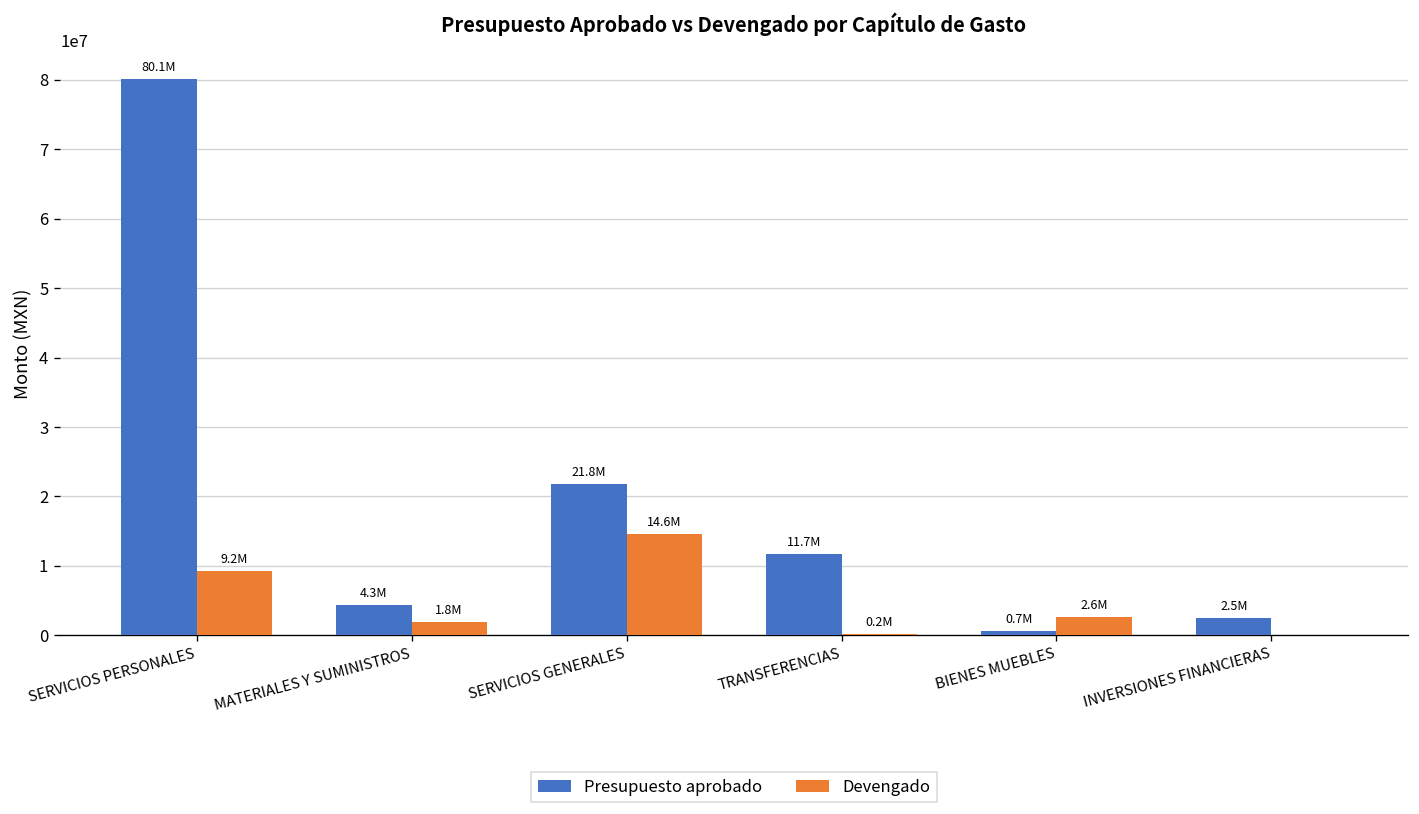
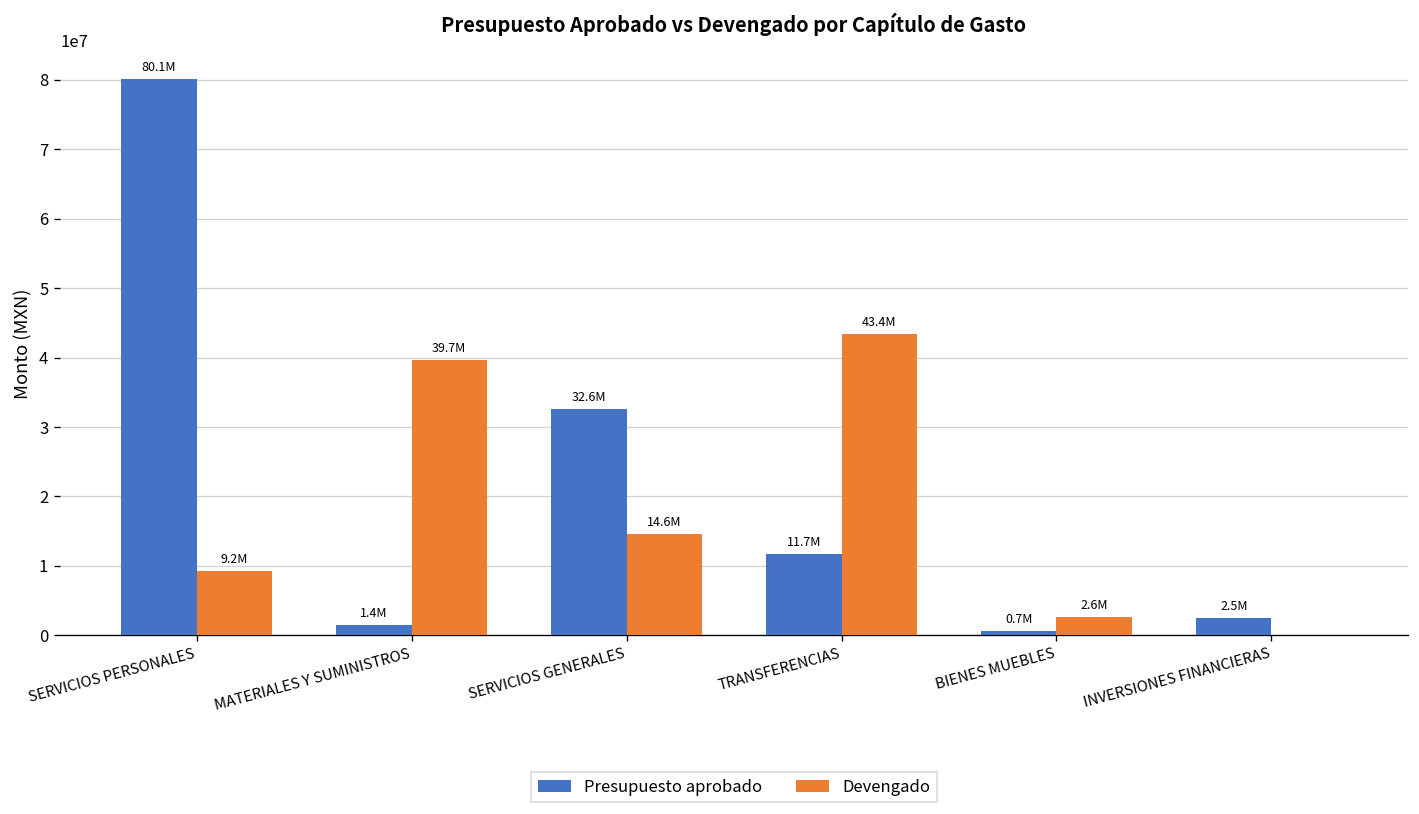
  {
    "Presupuesto aprobado": {
      "SERVICIOS PERSONALES": "80.1M",
-     "MATERIALES Y SUMINISTROS": "4.3M",
-     "SERVICIOS GENERALES": "21.8M",
+     "MATERIALES Y SUMINISTROS": "1.4M",
+     "SERVICIOS GENERALES": "32.6M",
      "TRANSFERENCIAS": "11.7M",
      "BIENES MUEBLES": "0.7M",
      "INVERSIONES FINANCIERAS": "2.5M"
    },
    "Devengado": {
      "SERVICIOS PERSONALES": "9.2M",
-     "MATERIALES Y SUMINISTROS": "1.8M",
+     "MATERIALES Y SUMINISTROS": "39.7M",
      "SERVICIOS GENERALES": "14.6M",
-     "TRANSFERENCIAS": "0.2M",
+     "TRANSFERENCIAS": "43.4M",
      "BIENES MUEBLES": "2.6M"
    }
  }
